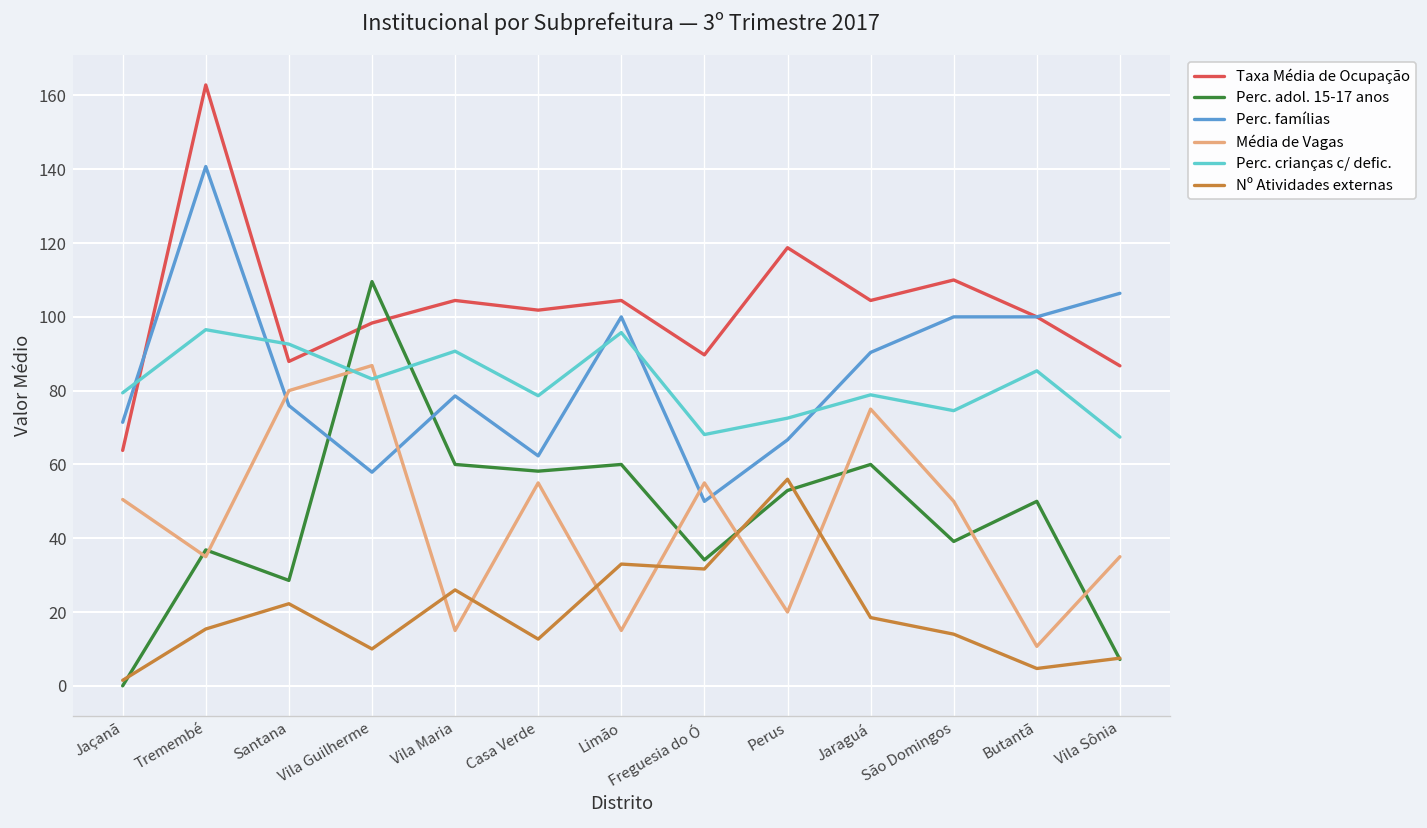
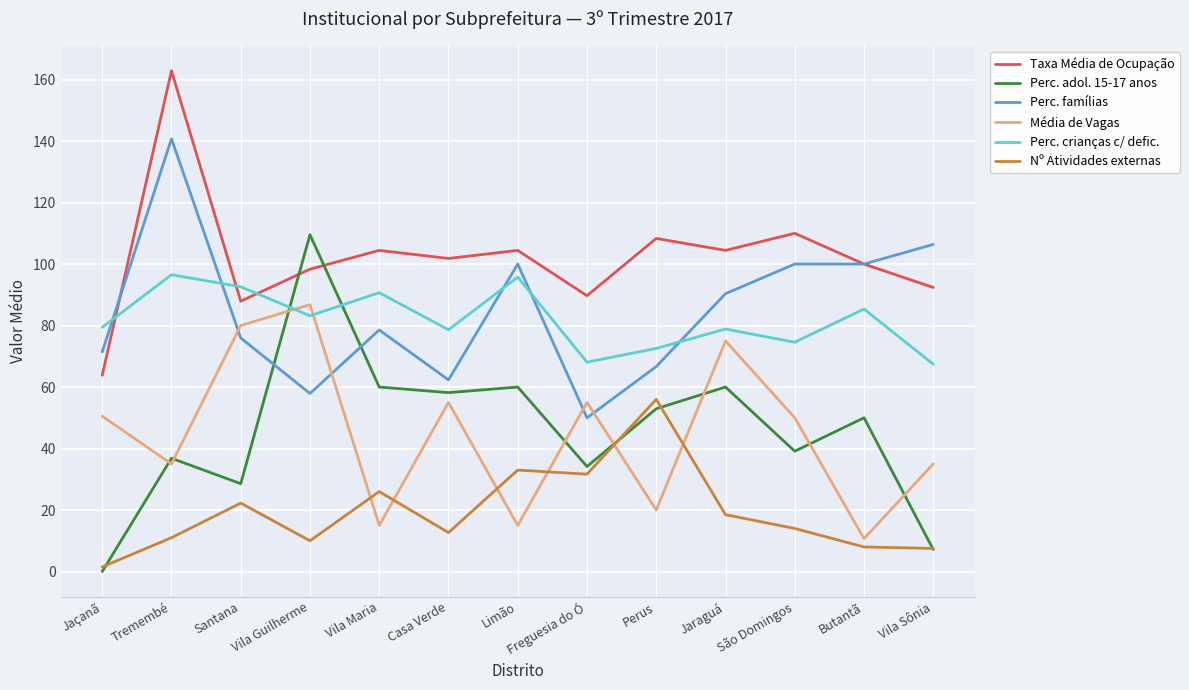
  {
    "Taxa Média de Ocupação": {
      "Jaçanã": 64,
      "Tremembé": 163,
      "Santana": 88,
      "Vila Guilherme": 98,
      "Vila Maria": 104,
      "Casa Verde": 102,
      "Limão": 104,
      "Freguesia do Ó": 90,
-     "Perus": 119,
+     "Perus": 108,
      "Jaraguá": 104,
      "São Domingos": 110,
-     "Vila Sônia": 87
+     "Vila Sônia": 92
    },
    "Perc. adol. 15-17 anos": {
      "Jaçanã": 0,
      "Tremembé": 37,
      "Santana": 29,
      "Vila Guilherme": 110,
      "Vila Maria": 60,
      "Casa Verde": 58,
      "Limão": 60,
      "Freguesia do Ó": 34,
      "Perus": 53,
      "Jaraguá": 60,
      "São Domingos": 39,
      "Butantã": 50
    },
    "Média de Vagas": {
      "Jaçanã": 51,
      "Tremembé": 35,
      "Santana": 80,
      "Vila Guilherme": 87,
      "Vila Maria": 15,
      "Casa Verde": 55,
      "Limão": 15,
      "Freguesia do Ó": 55,
      "Perus": 20,
      "Jaraguá": 75,
      "São Domingos": 50,
      "Butantã": 11,
      "Vila Sônia": 35
    },
    "Nº Atividades externas": {
      "Jaçanã": 2,
-     "Tremembé": 15,
+     "Tremembé": 11,
      "Santana": 22,
      "Vila Guilherme": 10,
      "Vila Maria": 26,
      "Casa Verde": 13,
      "Limão": 33,
      "Freguesia do Ó": 32,
      "Perus": 56,
      "Jaraguá": 19,
      "São Domingos": 14,
-     "Butantã": 5
+     "Butantã": 8
    }
  }
